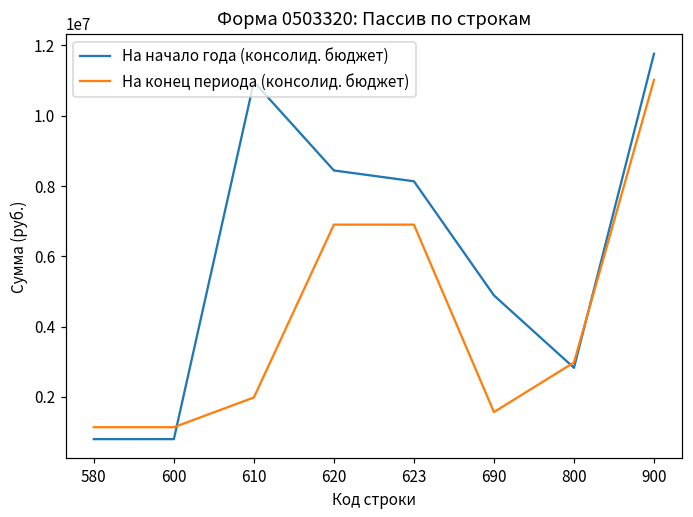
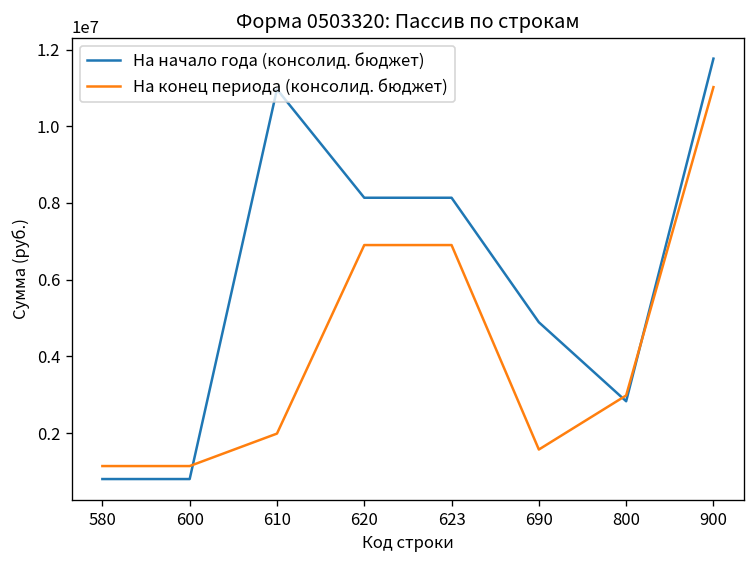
  {
    "На начало года (консолид. бюджет)": {
      "580": 800000,
      "600": 800000,
-     "620": 8400000,
+     "620": 8100000,
      "623": 8100000,
      "690": 4900000,
      "800": 2800000,
      "900": 11800000
    },
    "На конец периода (консолид. бюджет)": {
      "580": 1100000,
      "600": 1100000,
      "610": 2000000,
      "620": 6900000,
      "623": 6900000,
      "690": 1600000,
      "800": 3000000,
      "900": 11000000
    }
  }
